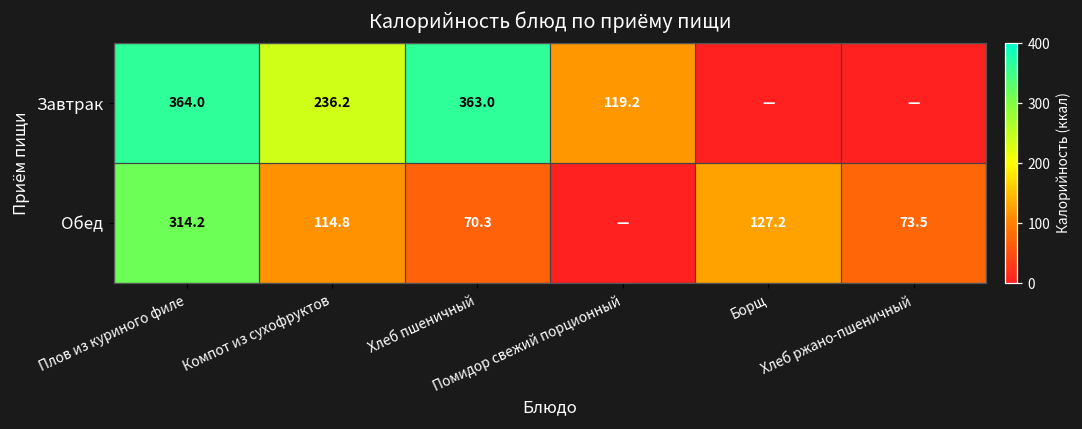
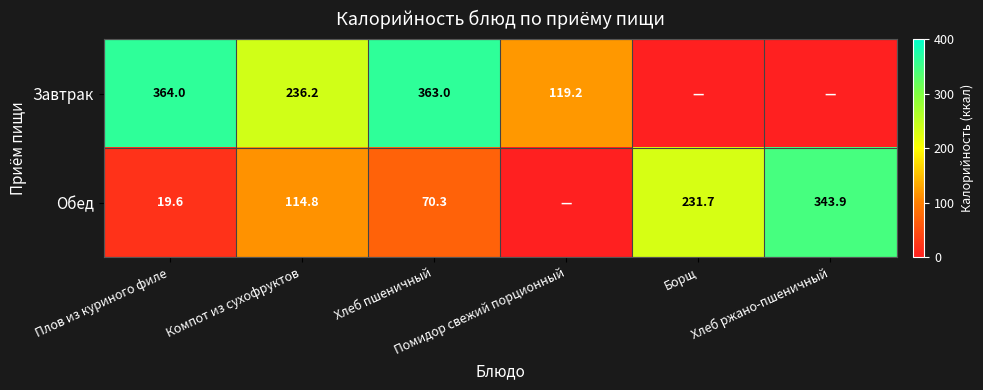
  {
    "Завтрак": {
      "Плов из куриного филе": 364.0,
      "Компот из сухофруктов": 236.2,
      "Хлеб пшеничный": 363.0,
      "Помидор свежий порционный": 119.2
    },
    "Обед": {
-     "Плов из куриного филе": 314.2,
+     "Плов из куриного филе": 19.6,
      "Компот из сухофруктов": 114.8,
      "Хлеб пшеничный": 70.3,
-     "Борщ": 127.2,
-     "Хлеб ржано-пшеничный": 73.5
+     "Борщ": 231.7,
+     "Хлеб ржано-пшеничный": 343.9
    }
  }
